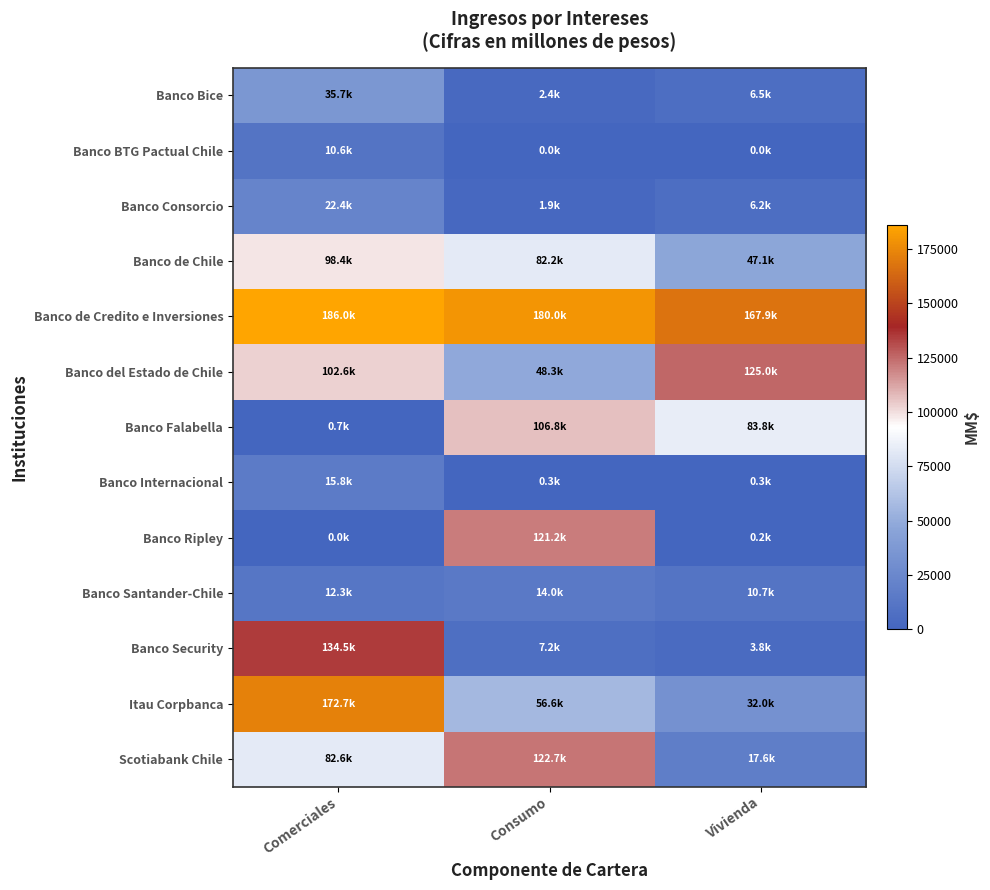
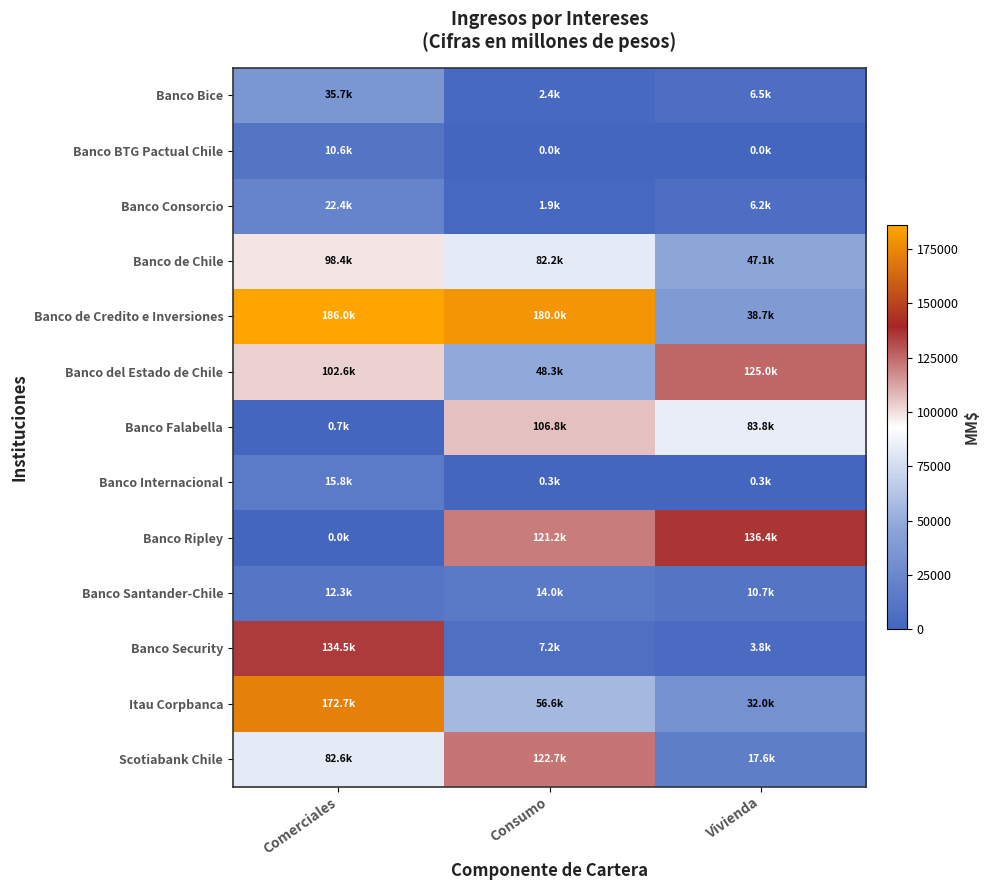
  {
    "Banco Bice": {
      "Comerciales": "35.7k",
      "Consumo": "2.4k",
      "Vivienda": "6.5k"
    },
    "Banco BTG Pactual Chile": {
      "Comerciales": "10.6k",
      "Consumo": "0.0k",
      "Vivienda": "0.0k"
    },
    "Banco Consorcio": {
      "Comerciales": "22.4k",
      "Consumo": "1.9k",
      "Vivienda": "6.2k"
    },
    "Banco de Chile": {
      "Comerciales": "98.4k",
      "Consumo": "82.2k",
      "Vivienda": "47.1k"
    },
    "Banco de Credito e Inversiones": {
      "Comerciales": "186.0k",
      "Consumo": "180.0k",
-     "Vivienda": "167.9k"
+     "Vivienda": "38.7k"
    },
    "Banco del Estado de Chile": {
      "Comerciales": "102.6k",
      "Consumo": "48.3k",
      "Vivienda": "125.0k"
    },
    "Banco Falabella": {
      "Comerciales": "0.7k",
      "Consumo": "106.8k",
      "Vivienda": "83.8k"
    },
    "Banco Internacional": {
      "Comerciales": "15.8k",
      "Consumo": "0.3k",
      "Vivienda": "0.3k"
    },
    "Banco Ripley": {
      "Comerciales": "0.0k",
      "Consumo": "121.2k",
-     "Vivienda": "0.2k"
+     "Vivienda": "136.4k"
    },
    "Banco Santander-Chile": {
      "Comerciales": "12.3k",
      "Consumo": "14.0k",
      "Vivienda": "10.7k"
    },
    "Banco Security": {
      "Comerciales": "134.5k",
      "Consumo": "7.2k",
      "Vivienda": "3.8k"
    },
    "Itau Corpbanca": {
      "Comerciales": "172.7k",
      "Consumo": "56.6k",
      "Vivienda": "32.0k"
    },
    "Scotiabank Chile": {
      "Comerciales": "82.6k",
      "Consumo": "122.7k",
      "Vivienda": "17.6k"
    }
  }
